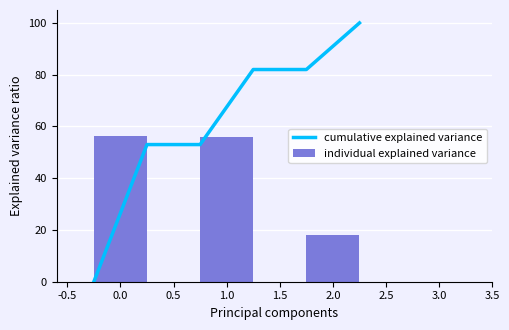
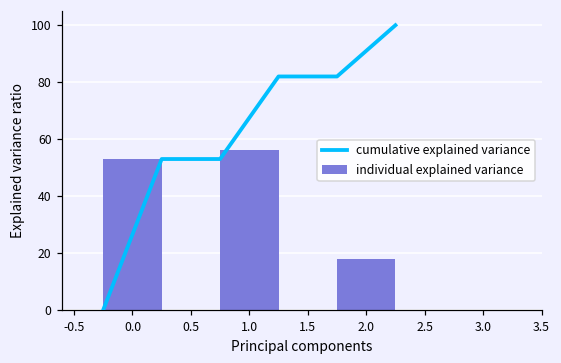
  {
    "individual explained variance": {
-     "0.0": 57,
+     "0.0": 53,
      "1.0": 56,
      "2.0": 18
    }
  }
